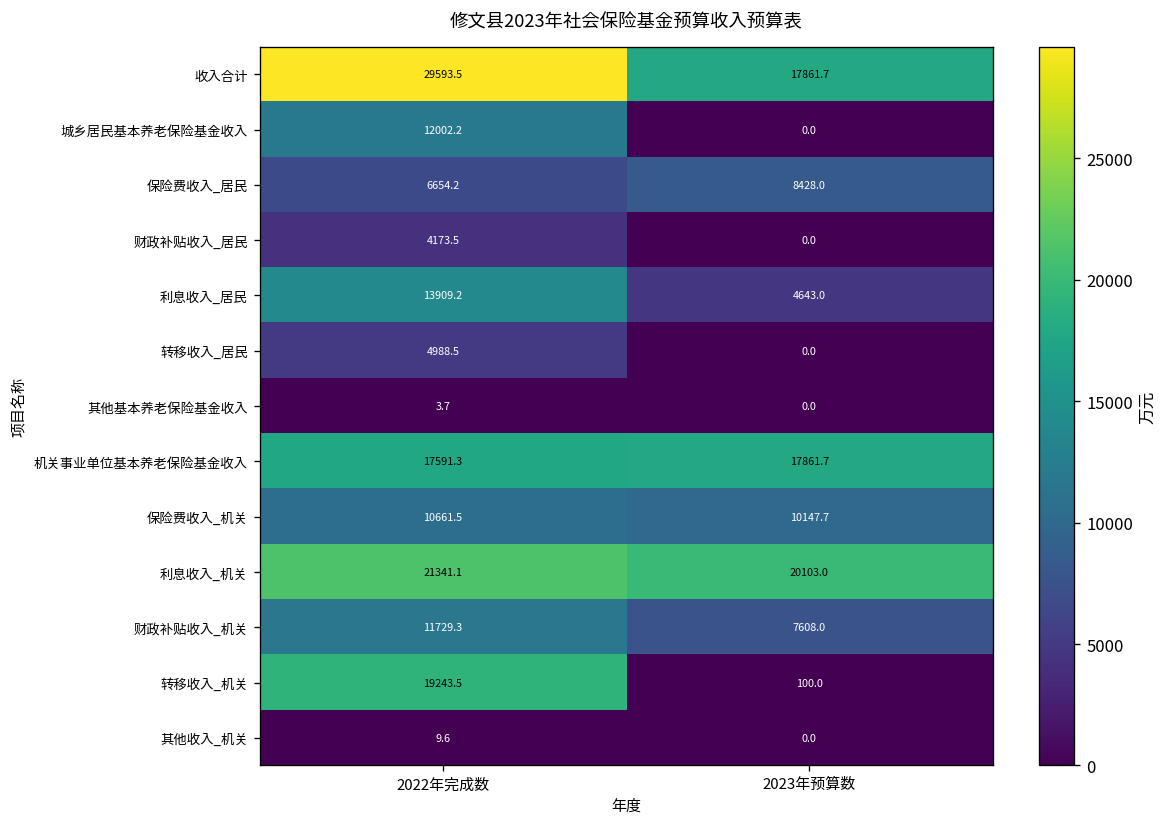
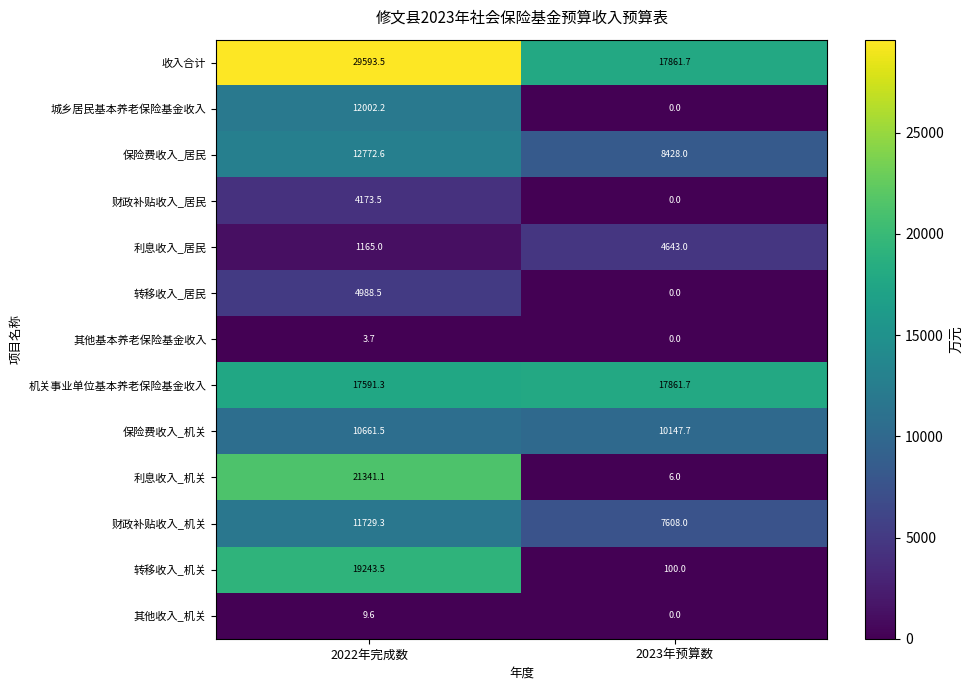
  {
    "收入合计": {
      "2022年完成数": 29593.5,
      "2023年预算数": 17861.7
    },
    "城乡居民基本养老保险基金收入": {
      "2022年完成数": 12002.2,
      "2023年预算数": 0.0
    },
    "保险费收入_居民": {
-     "2022年完成数": 6654.2,
+     "2022年完成数": 12772.6,
      "2023年预算数": 8428.0
    },
    "财政补贴收入_居民": {
      "2022年完成数": 4173.5,
      "2023年预算数": 0.0
    },
    "利息收入_居民": {
-     "2022年完成数": 13909.2,
+     "2022年完成数": 1165.0,
      "2023年预算数": 4643.0
    },
    "转移收入_居民": {
      "2022年完成数": 4988.5,
      "2023年预算数": 0.0
    },
    "其他基本养老保险基金收入": {
      "2022年完成数": 3.7,
      "2023年预算数": 0.0
    },
    "机关事业单位基本养老保险基金收入": {
      "2022年完成数": 17591.3,
      "2023年预算数": 17861.7
    },
    "保险费收入_机关": {
      "2022年完成数": 10661.5,
      "2023年预算数": 10147.7
    },
    "利息收入_机关": {
      "2022年完成数": 21341.1,
-     "2023年预算数": 20103.0
+     "2023年预算数": 6.0
    },
    "财政补贴收入_机关": {
      "2022年完成数": 11729.3,
      "2023年预算数": 7608.0
    },
    "转移收入_机关": {
      "2022年完成数": 19243.5,
      "2023年预算数": 100.0
    },
    "其他收入_机关": {
      "2022年完成数": 9.6,
      "2023年预算数": 0.0
    }
  }
